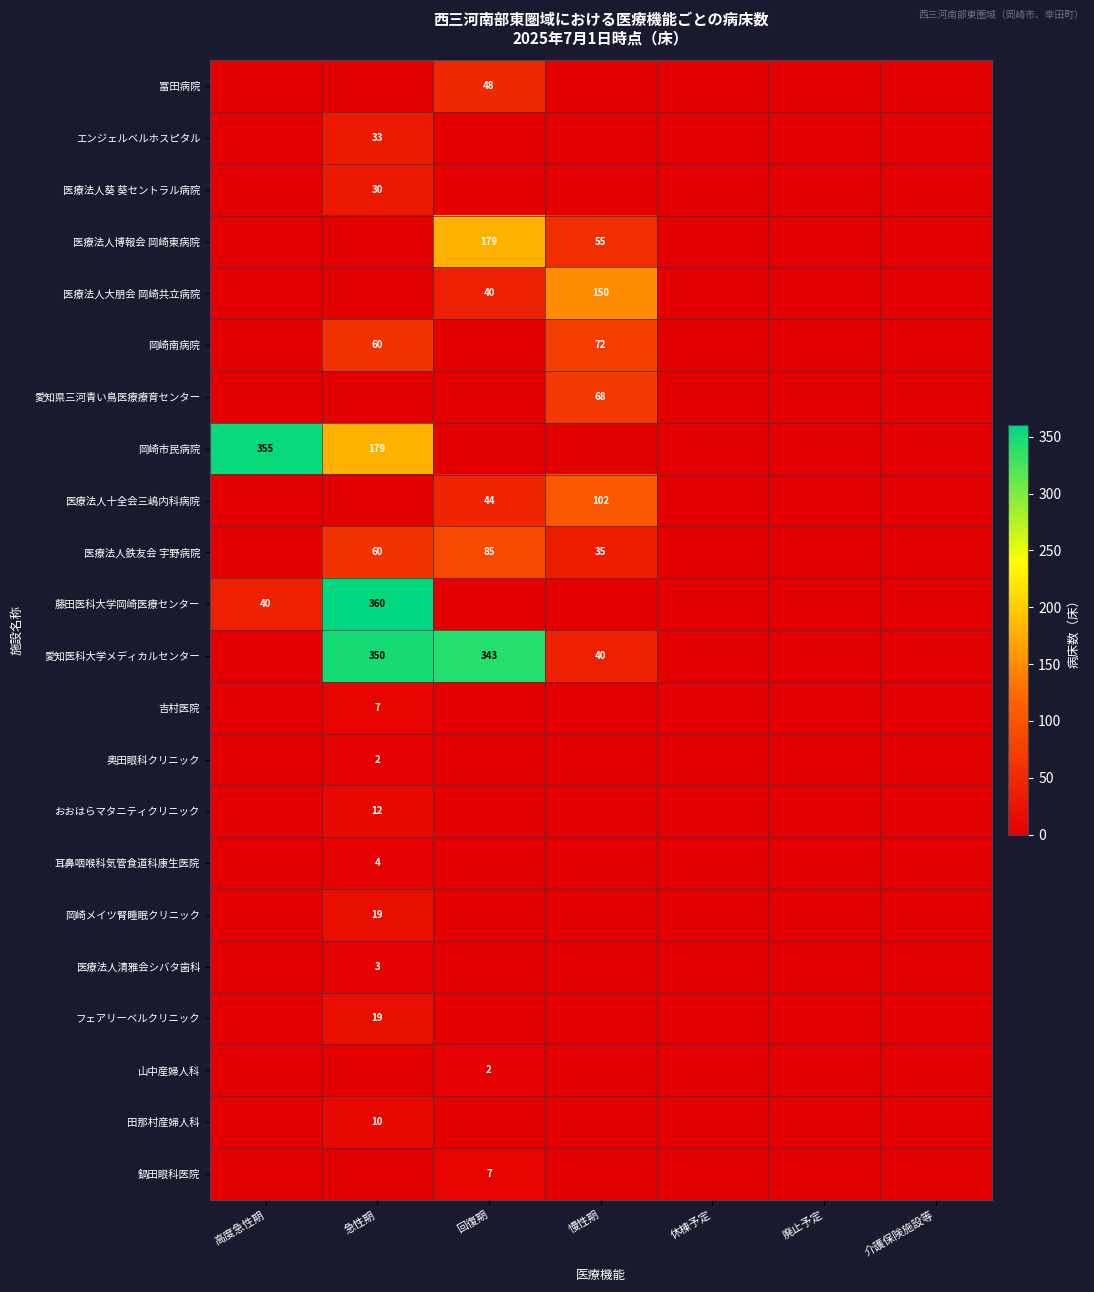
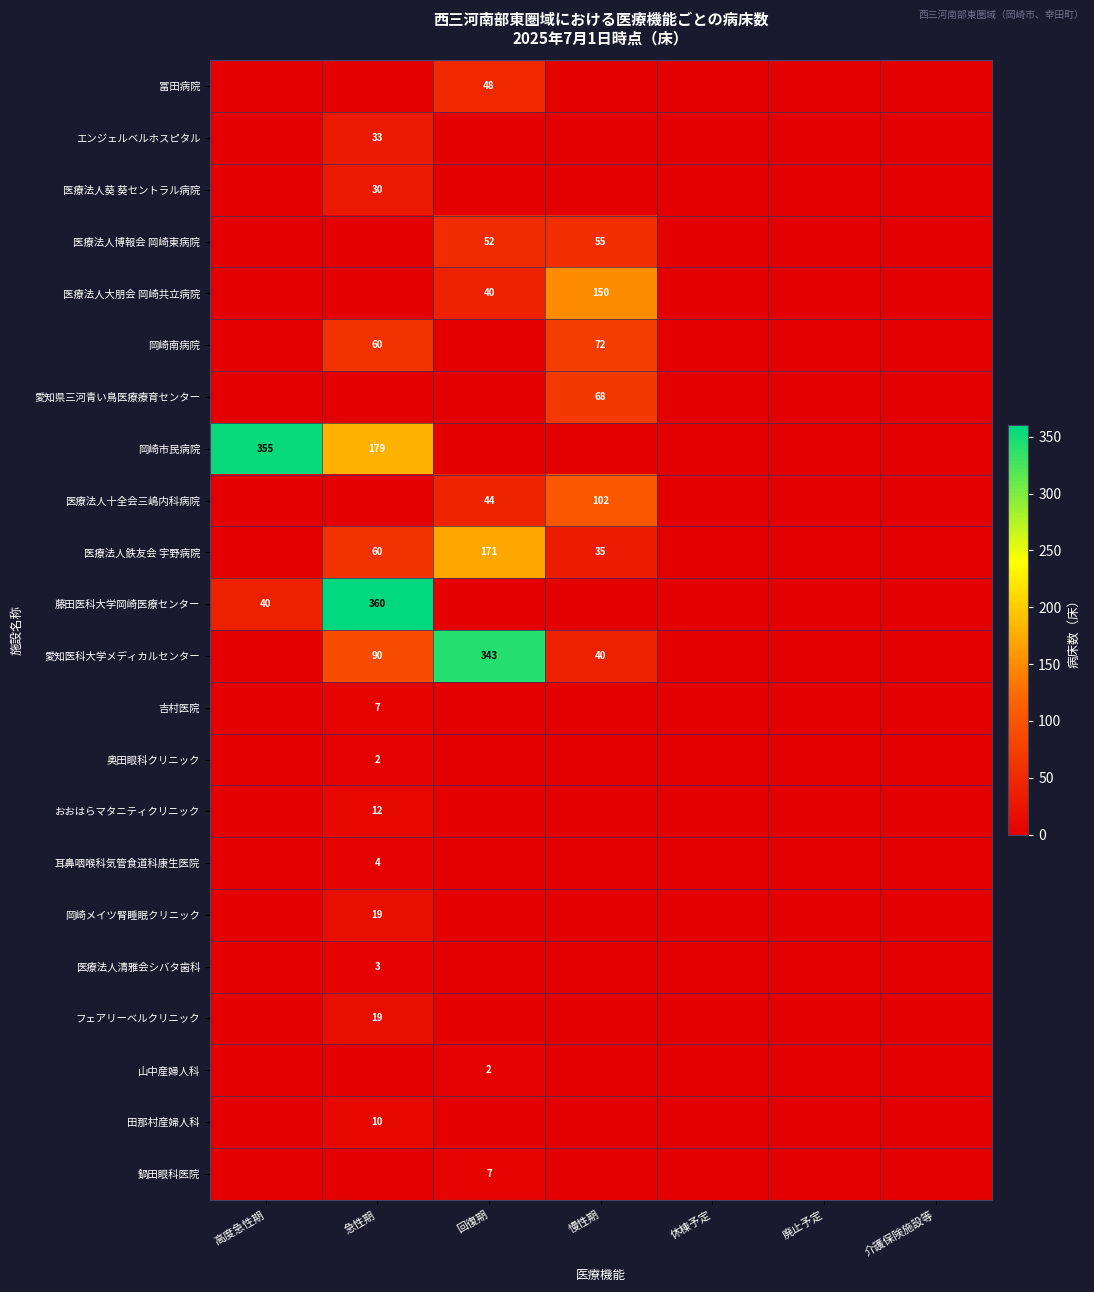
  {
    "冨田病院": {
      "回復期": 48
    },
    "エンジェルベルホスピタル": {
      "急性期": 33
    },
    "医療法人葵 葵セントラル病院": {
      "急性期": 30
    },
    "医療法人博報会 岡崎東病院": {
-     "回復期": 179,
+     "回復期": 52,
      "慢性期": 55
    },
    "医療法人大朋会 岡崎共立病院": {
      "回復期": 40,
      "慢性期": 150
    },
    "岡崎南病院": {
      "急性期": 60,
      "慢性期": 72
    },
    "愛知県三河青い鳥医療療育センター": {
      "慢性期": 68
    },
    "岡崎市民病院": {
      "高度急性期": 355,
      "急性期": 179
    },
    "医療法人十全会三嶋内科病院": {
      "回復期": 44,
      "慢性期": 102
    },
    "医療法人鉄友会 宇野病院": {
      "急性期": 60,
-     "回復期": 85,
+     "回復期": 171,
      "慢性期": 35
    },
    "藤田医科大学岡崎医療センター": {
      "高度急性期": 40,
      "急性期": 360
    },
    "愛知医科大学メディカルセンター": {
-     "急性期": 350,
+     "急性期": 90,
      "回復期": 343,
      "慢性期": 40
    },
    "吉村医院": {
      "急性期": 7
    },
    "奥田眼科クリニック": {
      "急性期": 2
    },
    "おおはらマタニティクリニック": {
      "急性期": 12
    },
    "耳鼻咽喉科気管食道科康生医院": {
      "急性期": 4
    },
    "岡崎メイツ腎睡眠クリニック": {
      "急性期": 19
    },
    "医療法人清雅会シバタ歯科": {
      "急性期": 3
    },
    "フェアリーベルクリニック": {
      "急性期": 19
    },
    "山中産婦人科": {
      "回復期": 2
    },
    "田那村産婦人科": {
      "急性期": 10
    },
    "鍋田眼科医院": {
      "回復期": 7
    }
  }
